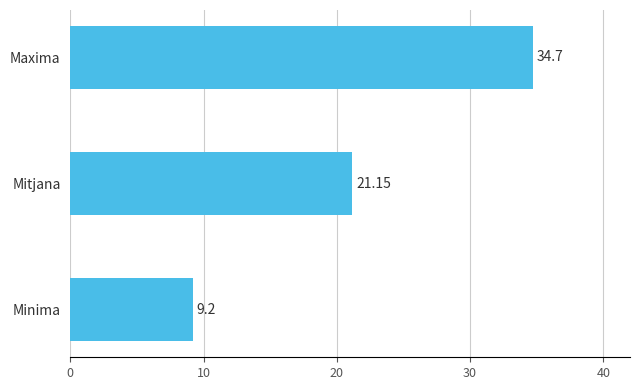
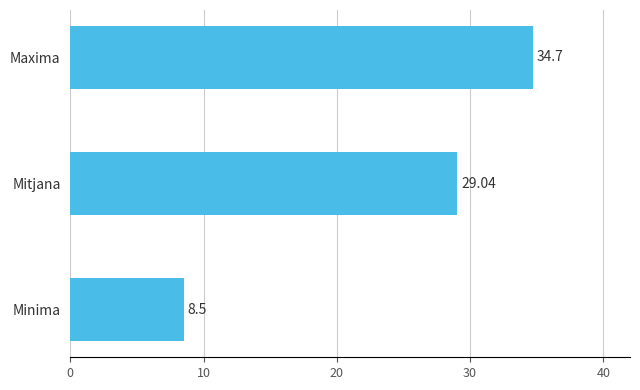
  {
    "Maxima": 34.7,
-   "Mitjana": 21.15,
-   "Minima": 9.2
+   "Mitjana": 29.04,
+   "Minima": 8.5
  }
